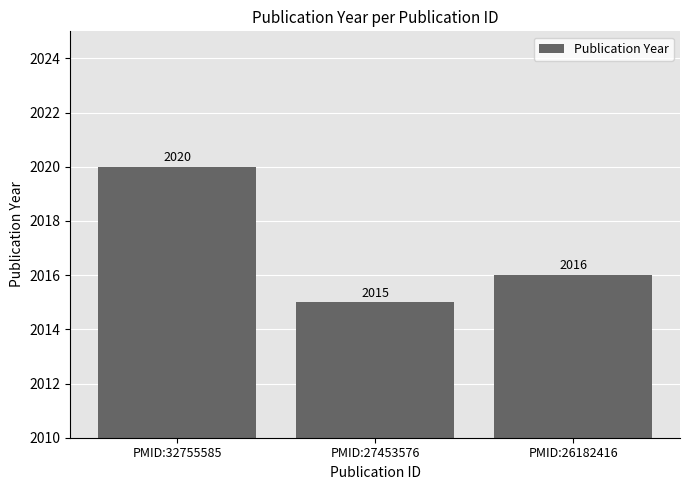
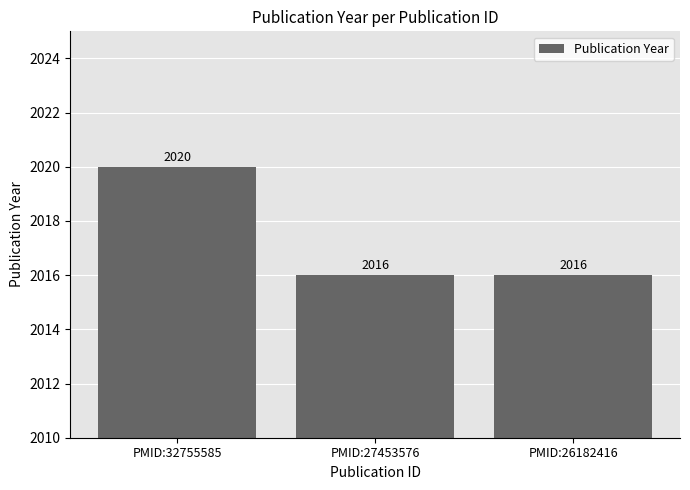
  {
    "PMID:32755585": 2020,
-   "PMID:27453576": 2015,
+   "PMID:27453576": 2016,
    "PMID:26182416": 2016
  }
